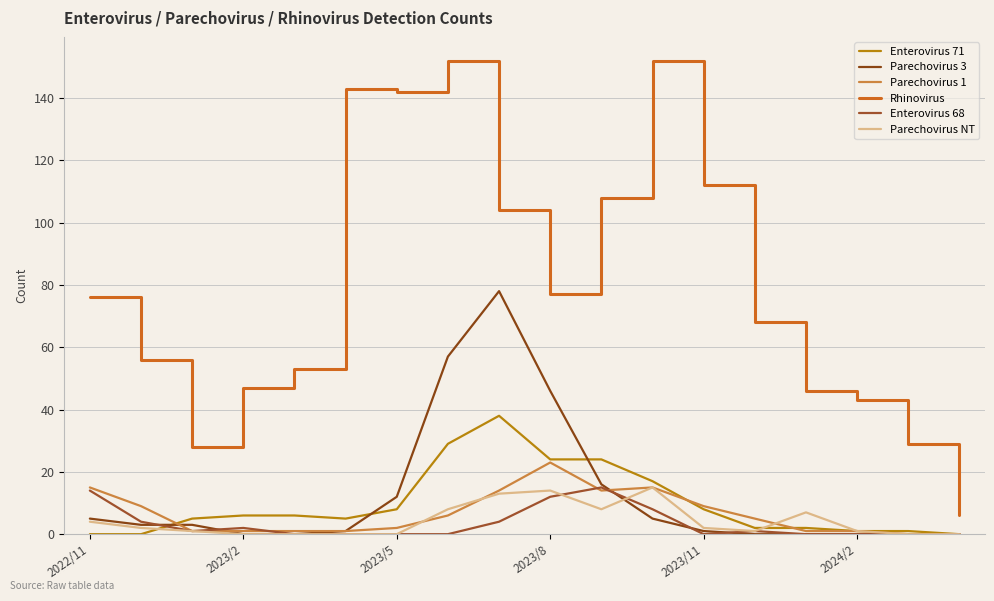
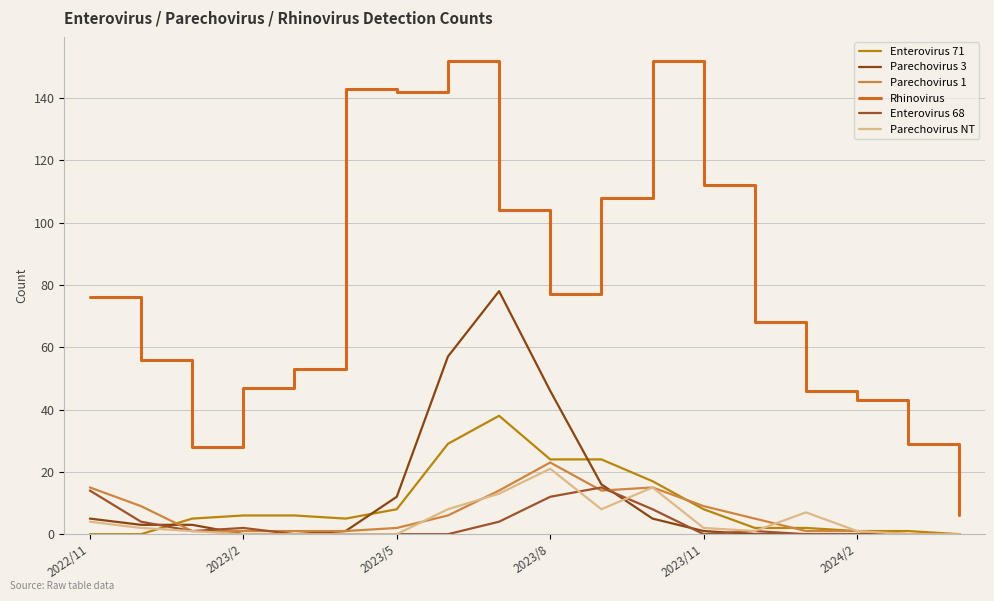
  {
    "Parechovirus NT": {
      "2022/11": 4,
-     "2023/8": 14,
+     "2023/8": 21,
      "2023/11": 2
    }
  }
